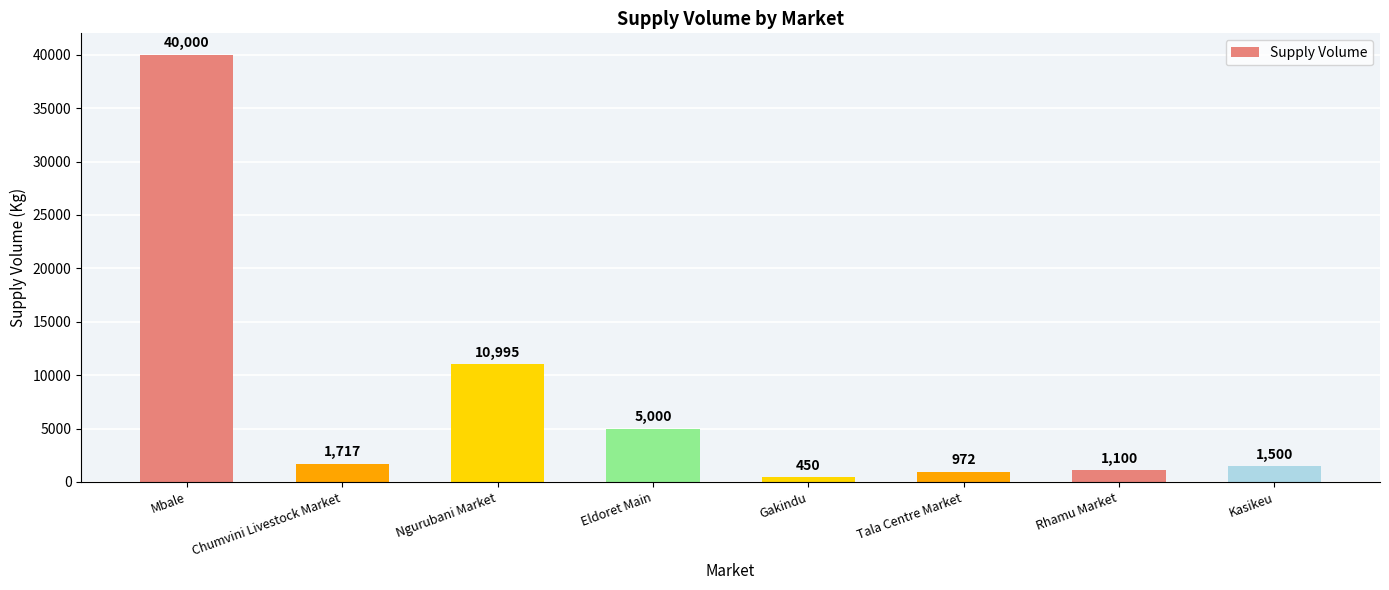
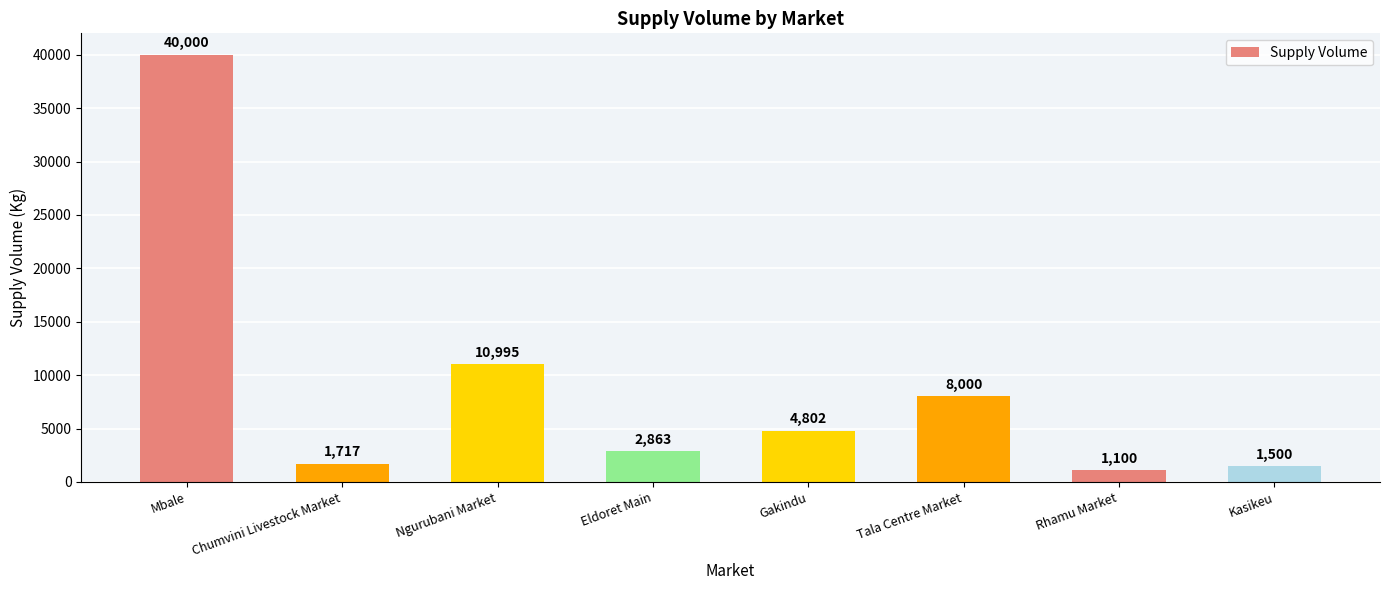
  {
    "Mbale": "40,000",
    "Chumvini Livestock Market": "1,717",
    "Ngurubani Market": "10,995",
-   "Eldoret Main": "5,000",
-   "Gakindu": "450",
-   "Tala Centre Market": "972",
+   "Eldoret Main": "2,863",
+   "Gakindu": "4,802",
+   "Tala Centre Market": "8,000",
    "Rhamu Market": "1,100",
    "Kasikeu": "1,500"
  }
